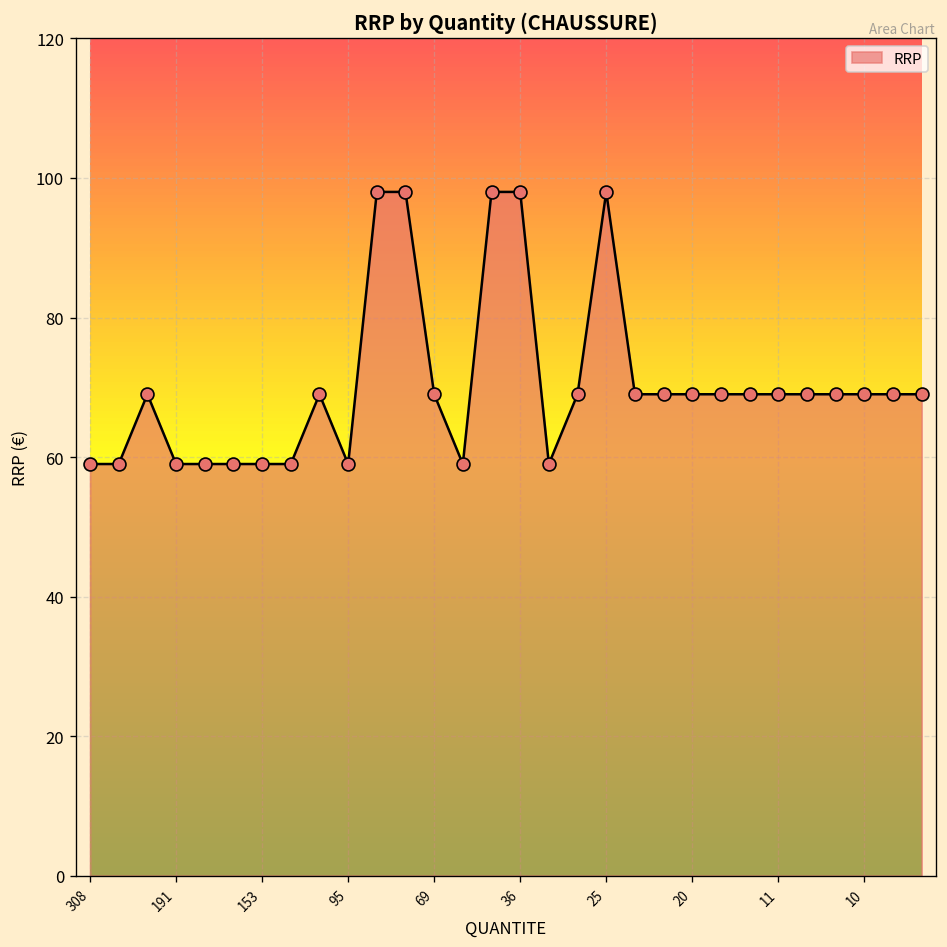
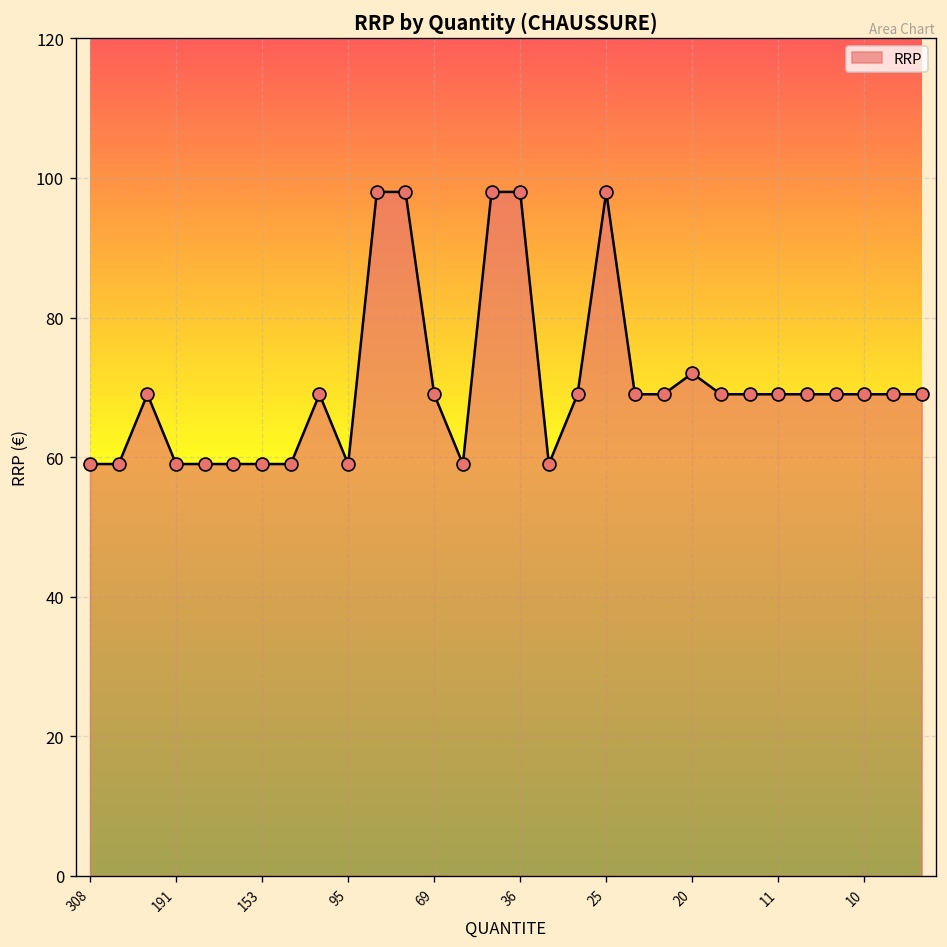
  {
    "308": 59,
    "191": 59,
    "153": 59,
    "95": 59,
    "36": 98,
    "25": 98,
-   "20": 69
+   "20": 72
  }
